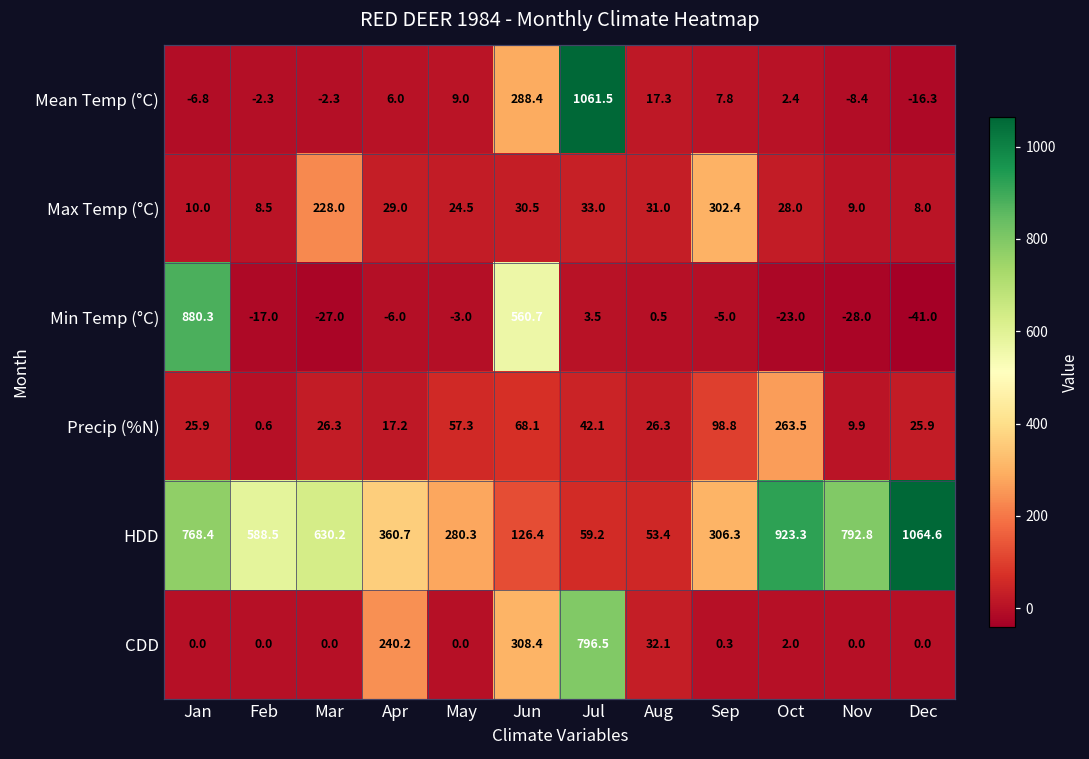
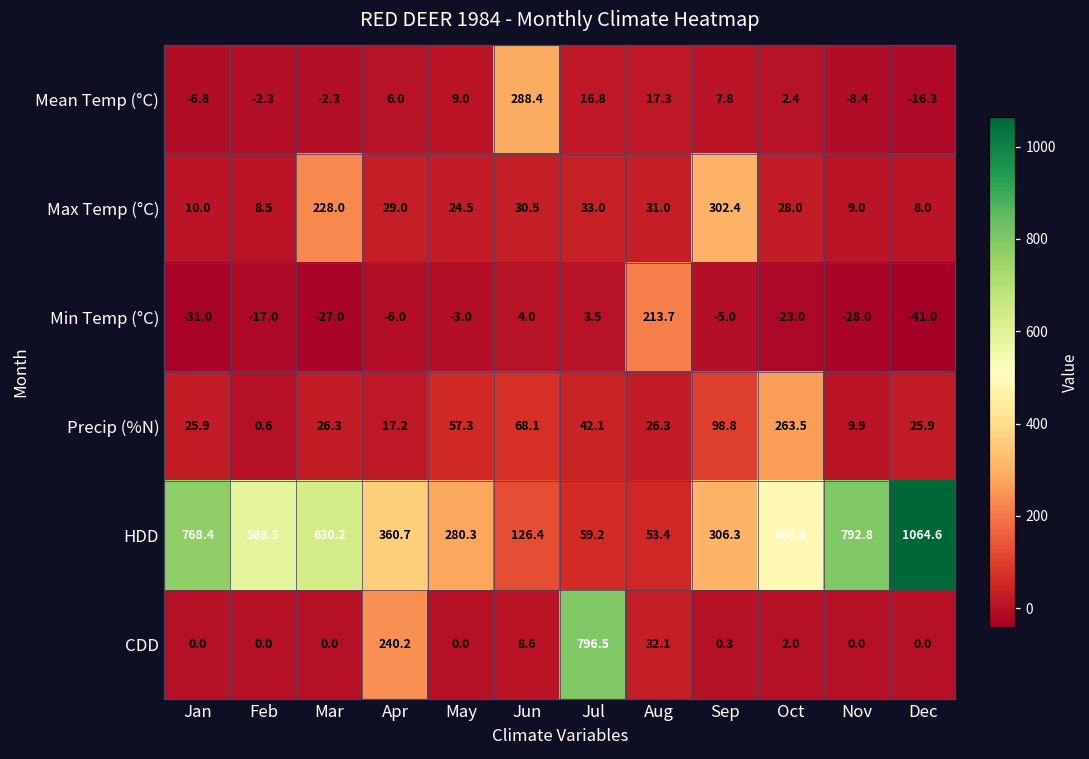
  {
    "Mean Temp (°C)": {
      "Jan": -6.8,
      "Feb": -2.3,
      "Mar": -2.3,
      "Apr": 6.0,
      "May": 9.0,
      "Jun": 288.4,
-     "Jul": 1061.5,
+     "Jul": 16.8,
      "Aug": 17.3,
      "Sep": 7.8,
      "Oct": 2.4,
      "Nov": -8.4,
      "Dec": -16.3
    },
    "Max Temp (°C)": {
      "Jan": 10.0,
      "Feb": 8.5,
      "Mar": 228.0,
      "Apr": 29.0,
      "May": 24.5,
      "Jun": 30.5,
      "Jul": 33.0,
      "Aug": 31.0,
      "Sep": 302.4,
      "Oct": 28.0,
      "Nov": 9.0,
      "Dec": 8.0
    },
    "Min Temp (°C)": {
-     "Jan": 880.3,
+     "Jan": -31.0,
      "Feb": -17.0,
      "Mar": -27.0,
      "Apr": -6.0,
      "May": -3.0,
-     "Jun": 560.7,
+     "Jun": 4.0,
      "Jul": 3.5,
-     "Aug": 0.5,
+     "Aug": 213.7,
      "Sep": -5.0,
      "Oct": -23.0,
      "Nov": -28.0,
      "Dec": -41.0
    },
    "Precip (%N)": {
      "Jan": 25.9,
      "Feb": 0.6,
      "Mar": 26.3,
      "Apr": 17.2,
      "May": 57.3,
      "Jun": 68.1,
      "Jul": 42.1,
      "Aug": 26.3,
      "Sep": 98.8,
      "Oct": 263.5,
      "Nov": 9.9,
      "Dec": 25.9
    },
    "HDD": {
      "Jan": 768.4,
      "Feb": 588.5,
      "Mar": 630.2,
      "Apr": 360.7,
      "May": 280.3,
      "Jun": 126.4,
      "Jul": 59.2,
      "Aug": 53.4,
      "Sep": 306.3,
-     "Oct": 923.3,
+     "Oct": 486.8,
      "Nov": 792.8,
      "Dec": 1064.6
    },
    "CDD": {
      "Jan": 0.0,
      "Feb": 0.0,
      "Mar": 0.0,
      "Apr": 240.2,
      "May": 0.0,
-     "Jun": 308.4,
+     "Jun": 8.6,
      "Jul": 796.5,
      "Aug": 32.1,
      "Sep": 0.3,
      "Oct": 2.0,
      "Nov": 0.0,
      "Dec": 0.0
    }
  }
